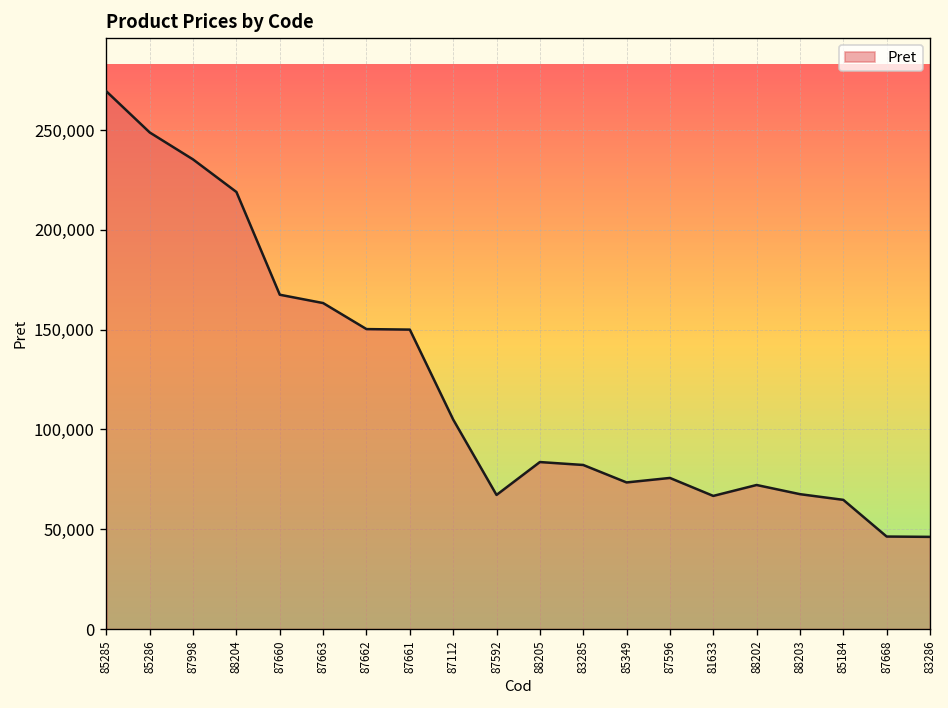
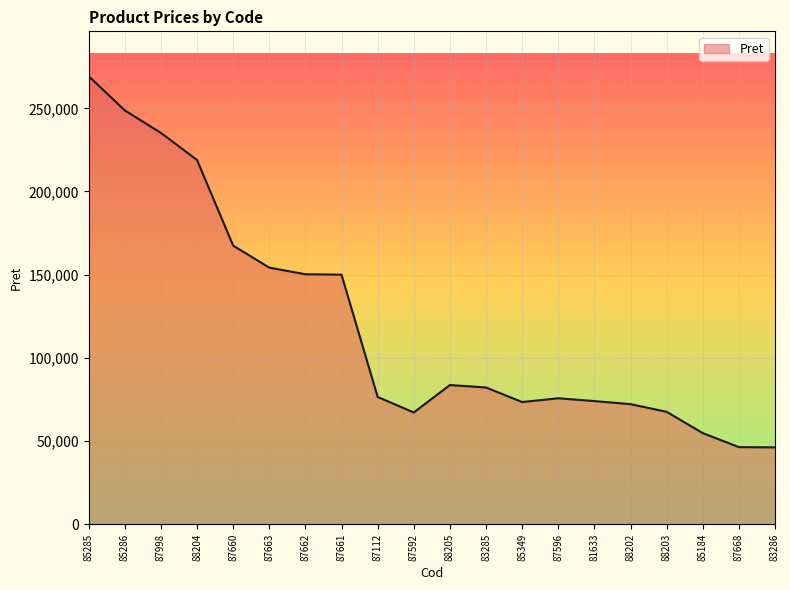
  {
    "85285": "269,000",
    "85286": "249,000",
    "87998": "235,000",
    "88204": "219,000",
    "87660": "167,000",
-   "87663": "163,000",
+   "87663": "154,000",
    "87662": "150,000",
    "87661": "150,000",
-   "87112": "105,000",
+   "87112": "76,000",
    "87592": "67,000",
    "88205": "84,000",
    "83285": "82,000",
    "85349": "73,000",
    "87596": "76,000",
-   "81633": "67,000",
+   "81633": "74,000",
    "88202": "72,000",
    "88203": "68,000",
-   "85184": "65,000",
+   "85184": "55,000",
    "87668": "46,000",
    "83286": "46,000"
  }
